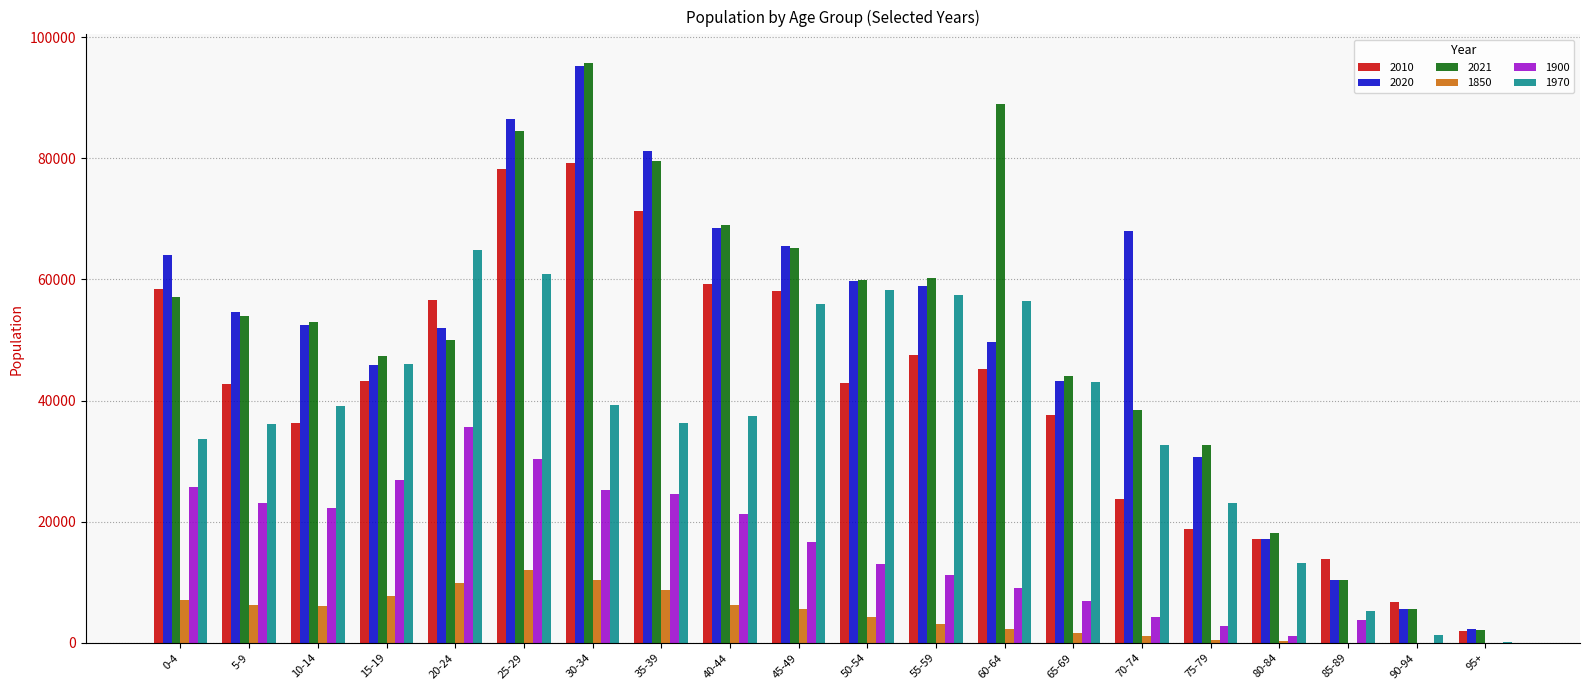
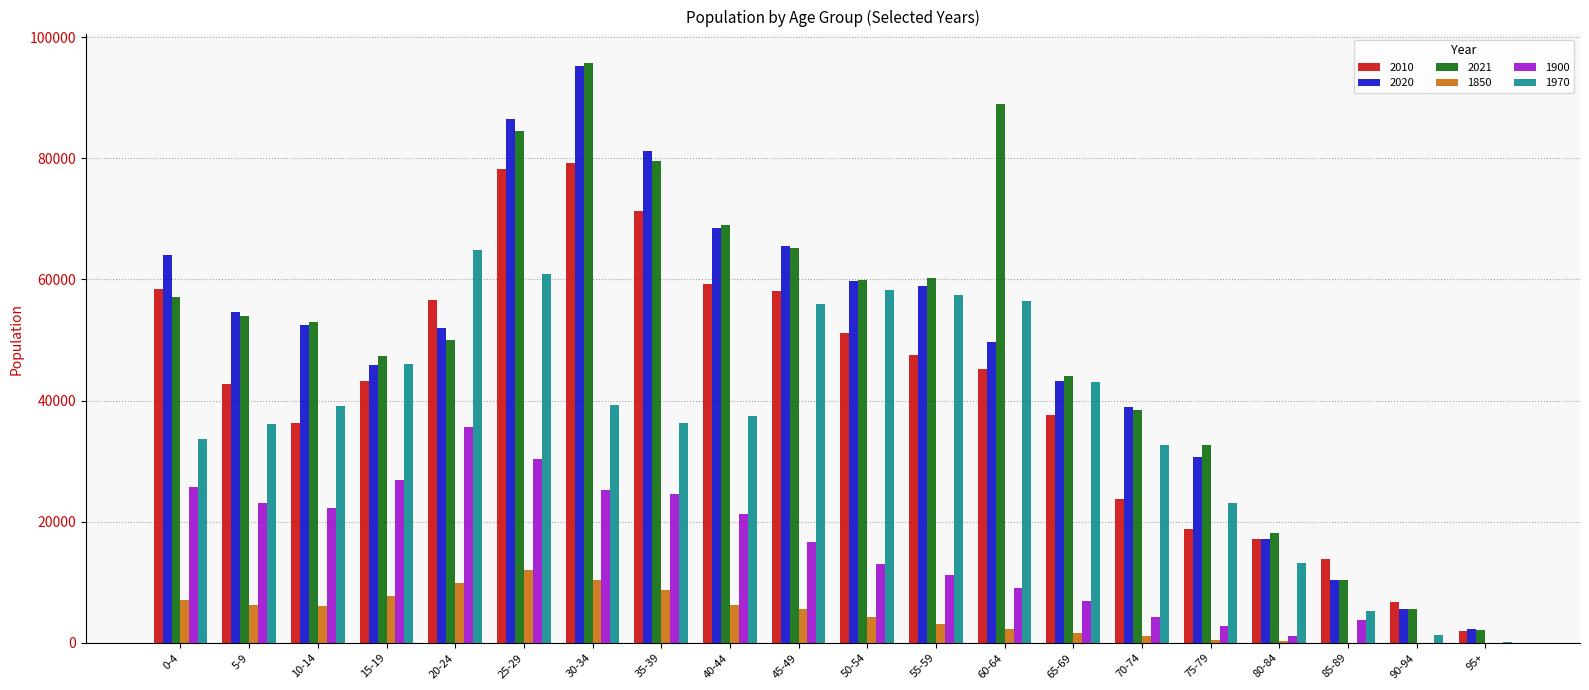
  {
    "2010": {
      "0-4": 58000,
      "5-9": 43000,
      "10-14": 36000,
      "15-19": 43000,
      "20-24": 57000,
      "25-29": 78000,
      "30-34": 79000,
      "35-39": 71000,
      "40-44": 59000,
      "45-49": 58000,
-     "50-54": 43000,
+     "50-54": 51000,
      "55-59": 48000,
      "60-64": 45000,
      "65-69": 38000,
      "70-74": 24000,
      "75-79": 19000,
      "80-84": 17000,
      "85-89": 14000,
      "90-94": 7000,
      "95+": 2000
    },
    "2020": {
      "0-4": 64000,
      "5-9": 55000,
      "10-14": 53000,
      "15-19": 46000,
      "20-24": 52000,
      "25-29": 86000,
      "30-34": 95000,
      "35-39": 81000,
      "40-44": 69000,
      "45-49": 65000,
      "50-54": 60000,
      "55-59": 59000,
      "60-64": 50000,
      "65-69": 43000,
-     "70-74": 68000,
+     "70-74": 39000,
      "75-79": 31000,
      "80-84": 17000,
      "85-89": 10000,
      "90-94": 6000,
      "95+": 2000
    },
    "2021": {
      "0-4": 57000,
      "5-9": 54000,
      "10-14": 53000,
      "15-19": 47000,
      "20-24": 50000,
      "25-29": 85000,
      "30-34": 96000,
      "35-39": 80000,
      "40-44": 69000,
      "45-49": 65000,
      "50-54": 60000,
      "55-59": 60000,
      "60-64": 89000,
      "65-69": 44000,
      "70-74": 39000,
      "75-79": 33000,
      "80-84": 18000,
      "85-89": 10000,
      "90-94": 6000,
      "95+": 2000
    },
    "1850": {
      "0-4": 7000,
      "5-9": 6000,
      "10-14": 6000,
      "15-19": 8000,
      "20-24": 10000,
      "25-29": 12000,
      "30-34": 10000,
      "35-39": 9000,
      "40-44": 6000,
      "45-49": 6000,
      "50-54": 4000,
      "55-59": 3000,
      "60-64": 2000,
      "65-69": 2000,
      "70-74": 1000,
      "75-79": 0
    },
    "1900": {
      "0-4": 26000,
      "5-9": 23000,
      "10-14": 22000,
      "15-19": 27000,
      "20-24": 36000,
      "25-29": 30000,
      "30-34": 25000,
      "35-39": 25000,
      "40-44": 21000,
      "45-49": 17000,
      "50-54": 13000,
      "55-59": 11000,
      "60-64": 9000,
      "65-69": 7000,
      "70-74": 4000,
      "75-79": 3000,
      "80-84": 1000,
      "85-89": 4000
    },
    "1970": {
      "0-4": 34000,
      "5-9": 36000,
      "10-14": 39000,
      "15-19": 46000,
      "20-24": 65000,
      "25-29": 61000,
      "30-34": 39000,
      "35-39": 36000,
      "40-44": 37000,
      "45-49": 56000,
      "50-54": 58000,
      "55-59": 57000,
      "60-64": 57000,
      "65-69": 43000,
      "70-74": 33000,
      "75-79": 23000,
      "80-84": 13000,
      "85-89": 5000,
      "90-94": 1000
    }
  }
